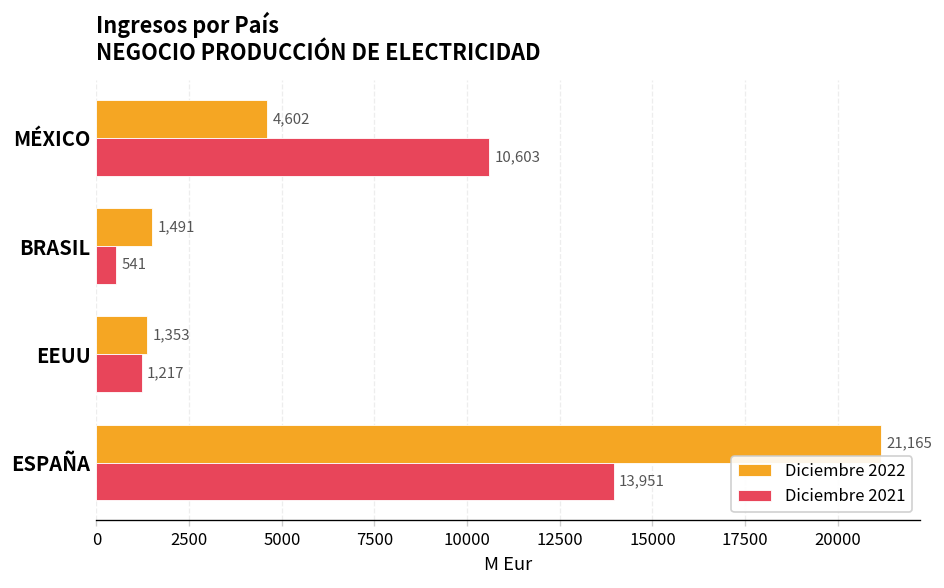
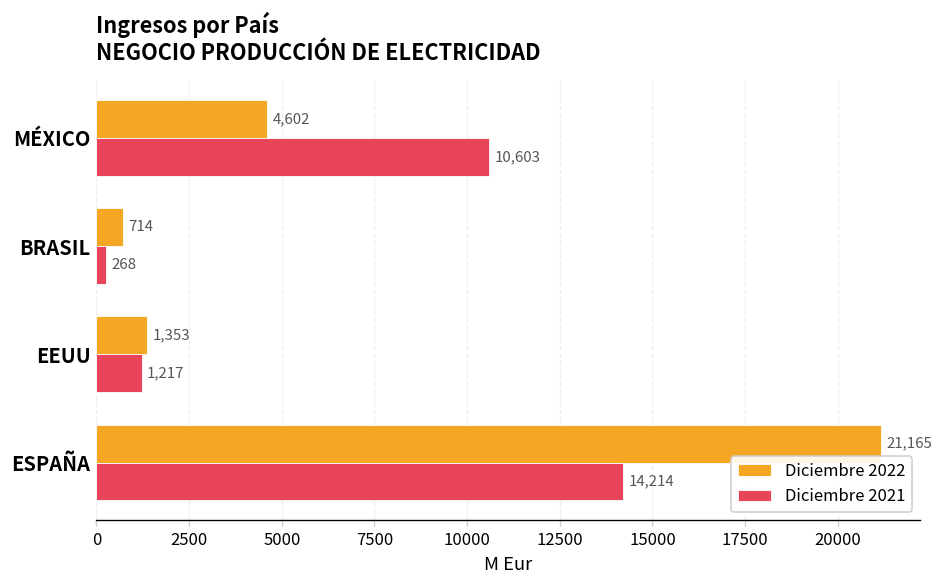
  {
    "Diciembre 2022": {
      "MÉXICO": "4,602",
-     "BRASIL": "1,491",
+     "BRASIL": "714",
      "EEUU": "1,353",
      "ESPAÑA": "21,165"
    },
    "Diciembre 2021": {
      "MÉXICO": "10,603",
-     "BRASIL": "541",
+     "BRASIL": "268",
      "EEUU": "1,217",
-     "ESPAÑA": "13,951"
+     "ESPAÑA": "14,214"
    }
  }
